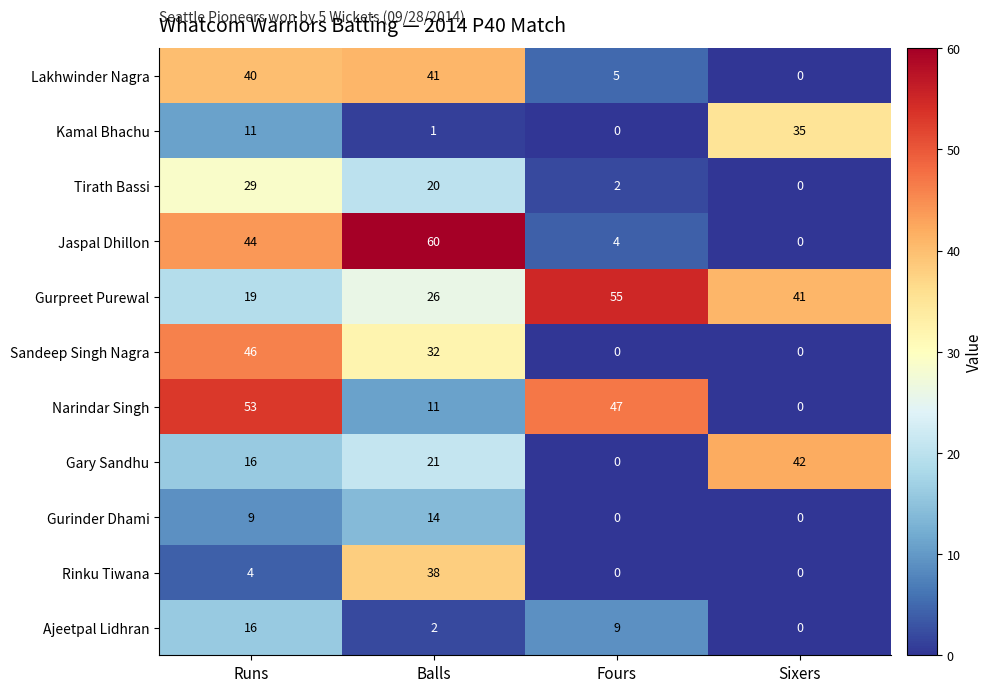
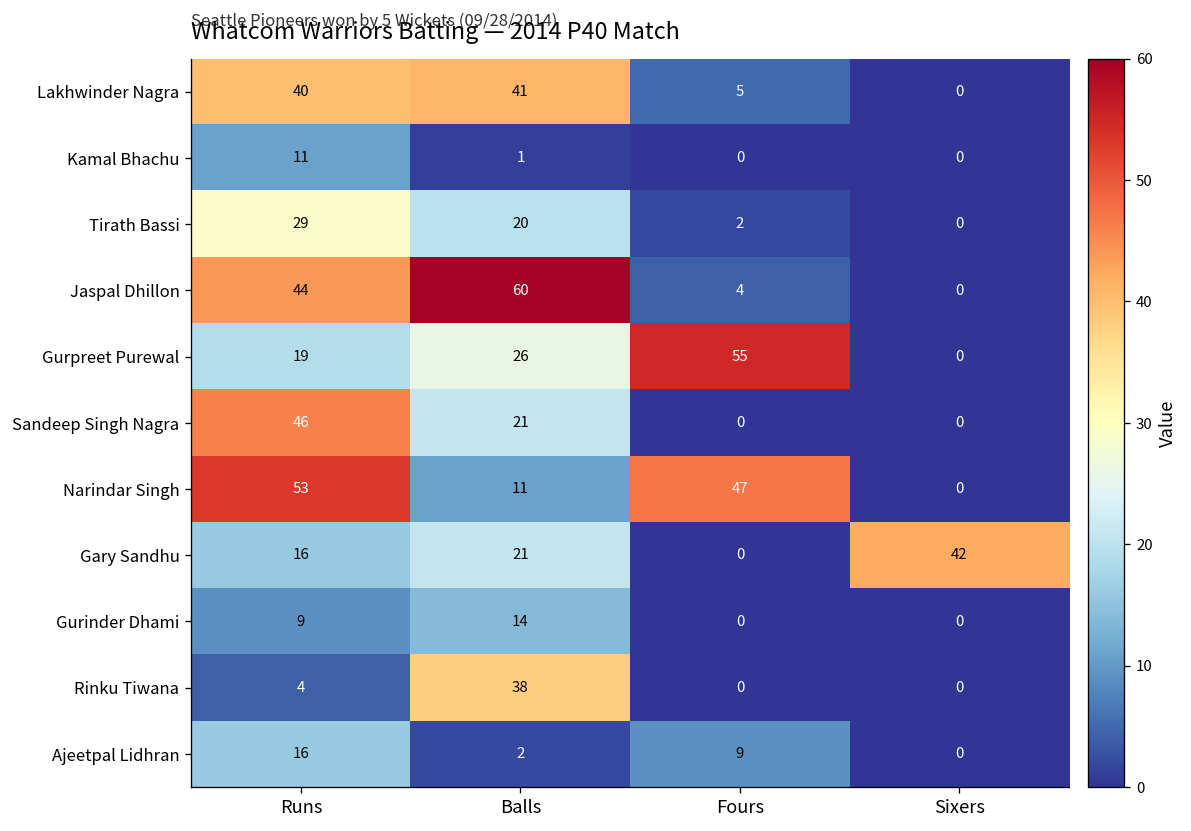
  {
    "Lakhwinder Nagra": {
      "Runs": 40,
      "Balls": 41,
      "Fours": 5,
      "Sixers": 0
    },
    "Kamal Bhachu": {
      "Runs": 11,
      "Balls": 1,
      "Fours": 0,
-     "Sixers": 35
+     "Sixers": 0
    },
    "Tirath Bassi": {
      "Runs": 29,
      "Balls": 20,
      "Fours": 2,
      "Sixers": 0
    },
    "Jaspal Dhillon": {
      "Runs": 44,
      "Balls": 60,
      "Fours": 4,
      "Sixers": 0
    },
    "Gurpreet Purewal": {
      "Runs": 19,
      "Balls": 26,
      "Fours": 55,
-     "Sixers": 41
+     "Sixers": 0
    },
    "Sandeep Singh Nagra": {
      "Runs": 46,
-     "Balls": 32,
+     "Balls": 21,
      "Fours": 0,
      "Sixers": 0
    },
    "Narindar Singh": {
      "Runs": 53,
      "Balls": 11,
      "Fours": 47,
      "Sixers": 0
    },
    "Gary Sandhu": {
      "Runs": 16,
      "Balls": 21,
      "Fours": 0,
      "Sixers": 42
    },
    "Gurinder Dhami": {
      "Runs": 9,
      "Balls": 14,
      "Fours": 0,
      "Sixers": 0
    },
    "Rinku Tiwana": {
      "Runs": 4,
      "Balls": 38,
      "Fours": 0,
      "Sixers": 0
    },
    "Ajeetpal Lidhran": {
      "Runs": 16,
      "Balls": 2,
      "Fours": 9,
      "Sixers": 0
    }
  }
